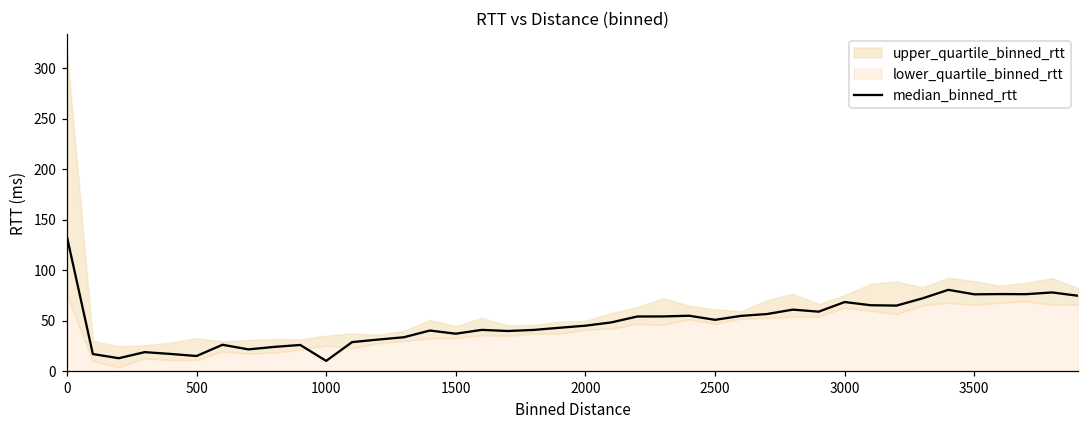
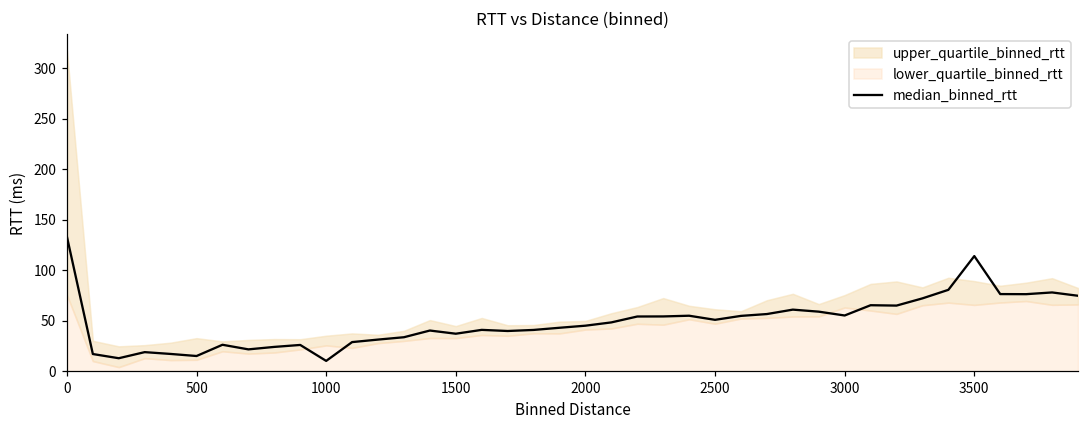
  {
    "median_binned_rtt": {
      "0": 130,
      "500": 20,
      "1000": 10,
      "1500": 40,
      "2000": 50,
      "2500": 50,
-     "3000": 70,
-     "3500": 80
+     "3000": 60,
+     "3500": 110
    }
  }
